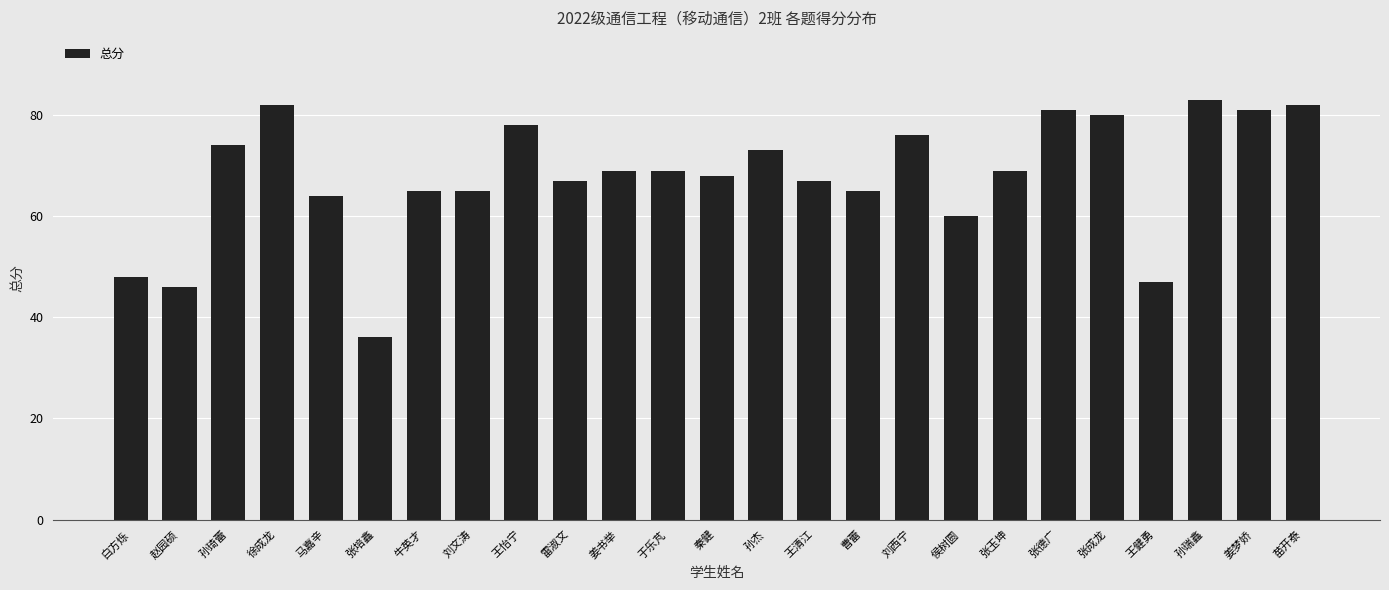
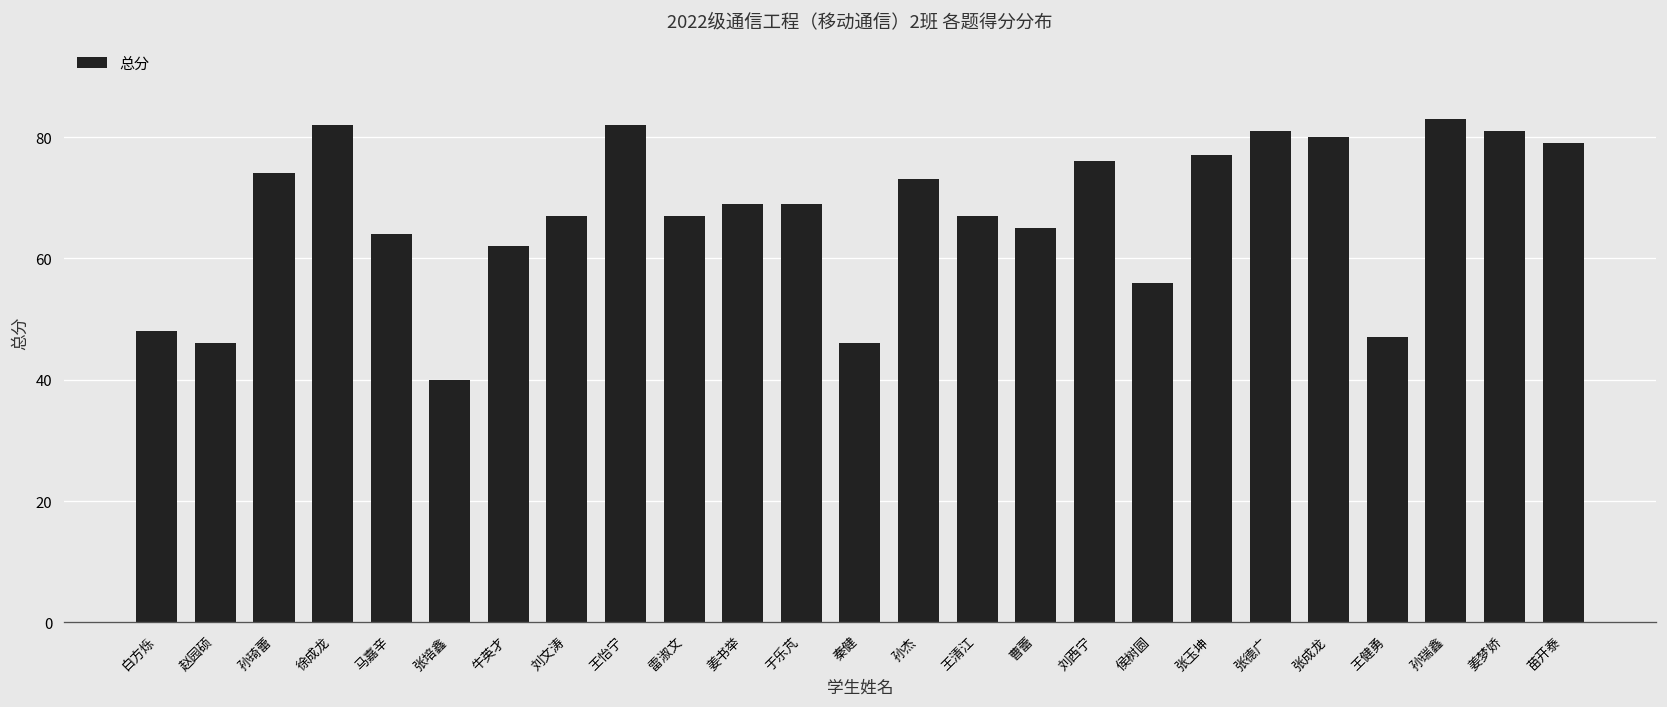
  {
    "白方烁": 48,
    "赵园硕": 46,
    "孙琦蕾": 74,
    "徐成龙": 82,
    "马嘉辛": 64,
-   "张培鑫": 36,
-   "牛英才": 65,
-   "刘文涛": 65,
-   "王怡宁": 78,
+   "张培鑫": 40,
+   "牛英才": 62,
+   "刘文涛": 67,
+   "王怡宁": 82,
    "雷淑文": 67,
    "姜书举": 69,
    "于乐芃": 69,
-   "秦健": 68,
+   "秦健": 46,
    "孙杰": 73,
    "王清江": 67,
    "曹蕾": 65,
    "刘西宁": 76,
-   "侯树圆": 60,
-   "张玉坤": 69,
+   "侯树圆": 56,
+   "张玉坤": 77,
    "张德广": 81,
    "张成龙": 80,
    "王健勇": 47,
    "孙瑞鑫": 83,
    "姜梦娇": 81,
-   "苗开泰": 82
+   "苗开泰": 79
  }
